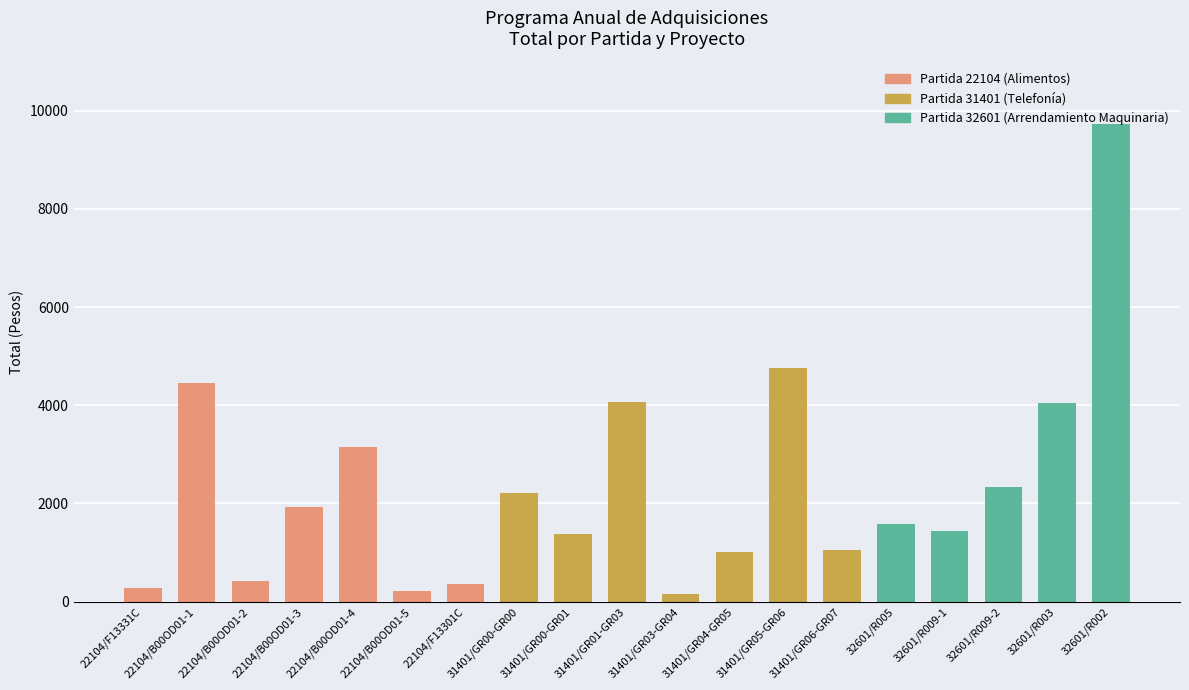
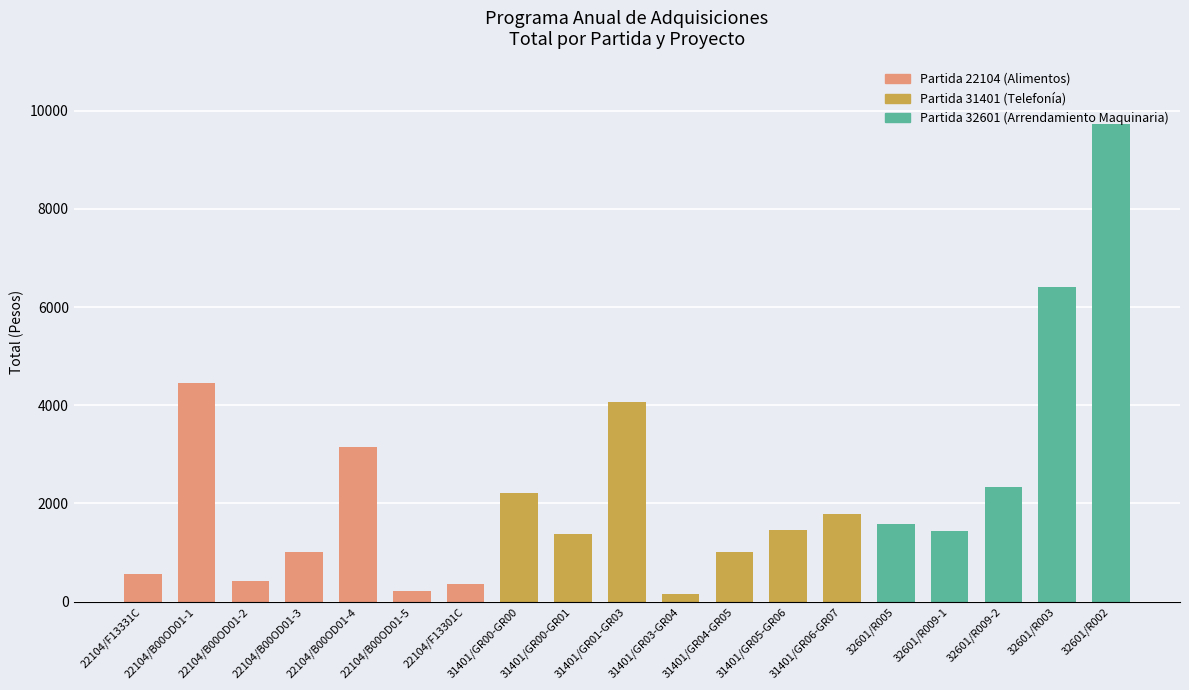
  {
-   "22104/F13331C": 300,
+   "22104/F13331C": 600,
    "22104/B00OD01-1": 4500,
    "22104/B00OD01-2": 400,
-   "22104/B00OD01-3": 1900,
+   "22104/B00OD01-3": 1000,
    "22104/B00OD01-4": 3100,
    "22104/B00OD01-5": 200,
    "22104/F13301C": 400,
    "31401/GR00-GR00": 2200,
    "31401/GR00-GR01": 1400,
    "31401/GR01-GR03": 4100,
    "31401/GR03-GR04": 200,
    "31401/GR04-GR05": 1000,
-   "31401/GR05-GR06": 4800,
-   "31401/GR06-GR07": 1000,
+   "31401/GR05-GR06": 1500,
+   "31401/GR06-GR07": 1800,
    "32601/R005": 1600,
    "32601/R009-1": 1400,
    "32601/R009-2": 2300,
-   "32601/R003": 4000,
+   "32601/R003": 6400,
    "32601/R002": 9700
  }
